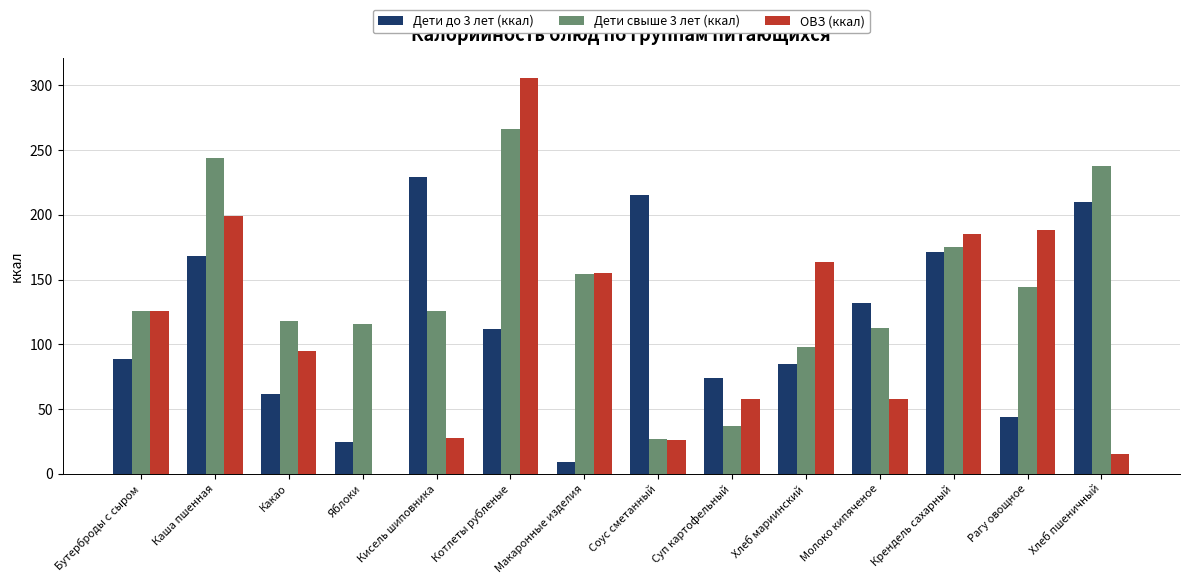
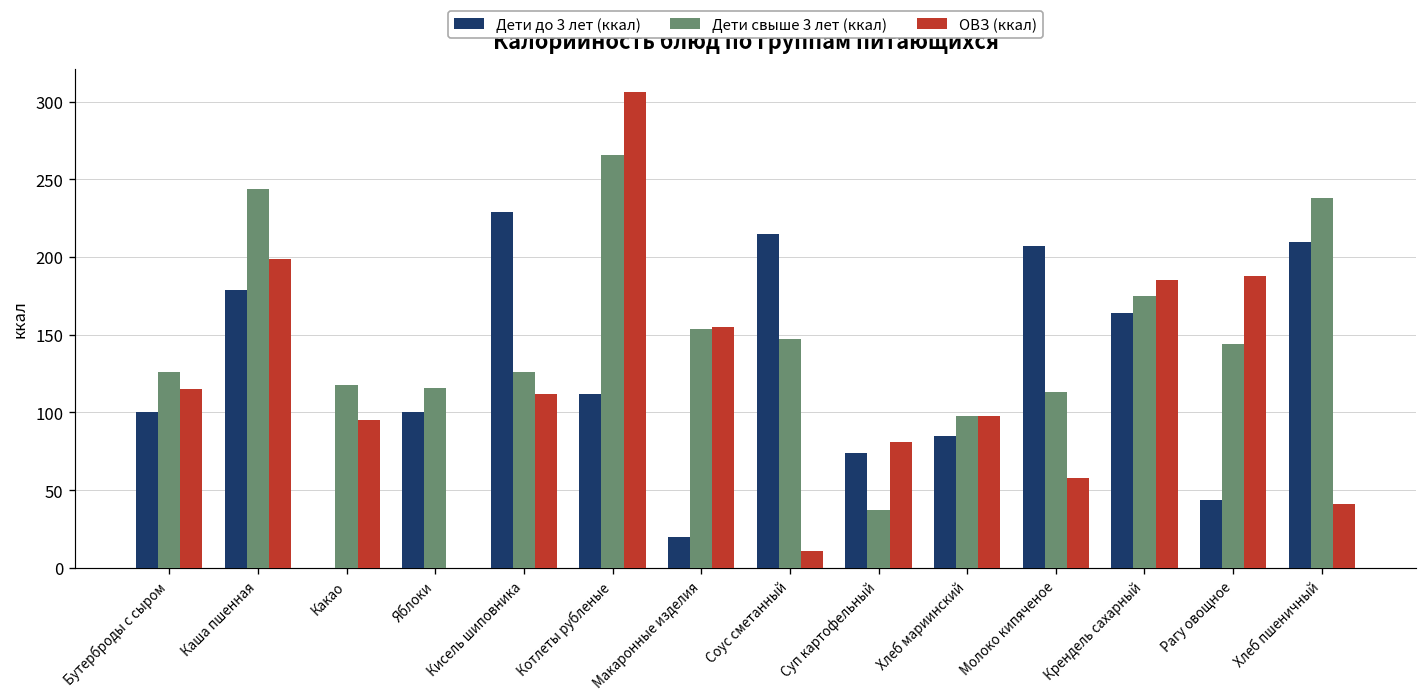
  {
    "Дети до 3 лет (ккал)": {
-     "Бутерброды с сыром": 89,
-     "Каша пшенная": 168,
-     "Какао": 62,
-     "Яблоки": 25,
+     "Бутерброды с сыром": 100,
+     "Каша пшенная": 179,
+     "Какао": 0,
+     "Яблоки": 100,
      "Кисель шиповника": 229,
      "Котлеты рубленые": 112,
-     "Макаронные изделия": 9,
+     "Макаронные изделия": 20,
      "Соус сметанный": 215,
      "Суп картофельный": 74,
      "Хлеб мариинский": 85,
-     "Молоко кипяченое": 132,
-     "Крендель сахарный": 171,
+     "Молоко кипяченое": 207,
+     "Крендель сахарный": 164,
      "Рагу овощное": 44,
      "Хлеб пшеничный": 210
    },
    "Дети свыше 3 лет (ккал)": {
      "Бутерброды с сыром": 126,
      "Каша пшенная": 244,
      "Какао": 118,
      "Яблоки": 116,
      "Кисель шиповника": 126,
      "Котлеты рубленые": 266,
      "Макаронные изделия": 154,
-     "Соус сметанный": 27,
+     "Соус сметанный": 147,
      "Суп картофельный": 37,
      "Хлеб мариинский": 98,
      "Молоко кипяченое": 113,
      "Крендель сахарный": 175,
      "Рагу овощное": 144,
      "Хлеб пшеничный": 238
    },
    "ОВЗ (ккал)": {
-     "Бутерброды с сыром": 126,
+     "Бутерброды с сыром": 115,
      "Каша пшенная": 199,
      "Какао": 95,
      "Яблоки": 0,
-     "Кисель шиповника": 28,
+     "Кисель шиповника": 112,
      "Котлеты рубленые": 306,
      "Макаронные изделия": 155,
-     "Соус сметанный": 26,
-     "Суп картофельный": 58,
-     "Хлеб мариинский": 164,
+     "Соус сметанный": 11,
+     "Суп картофельный": 81,
+     "Хлеб мариинский": 98,
      "Молоко кипяченое": 58,
      "Крендель сахарный": 185,
      "Рагу овощное": 188,
-     "Хлеб пшеничный": 15
+     "Хлеб пшеничный": 41
    }
  }
